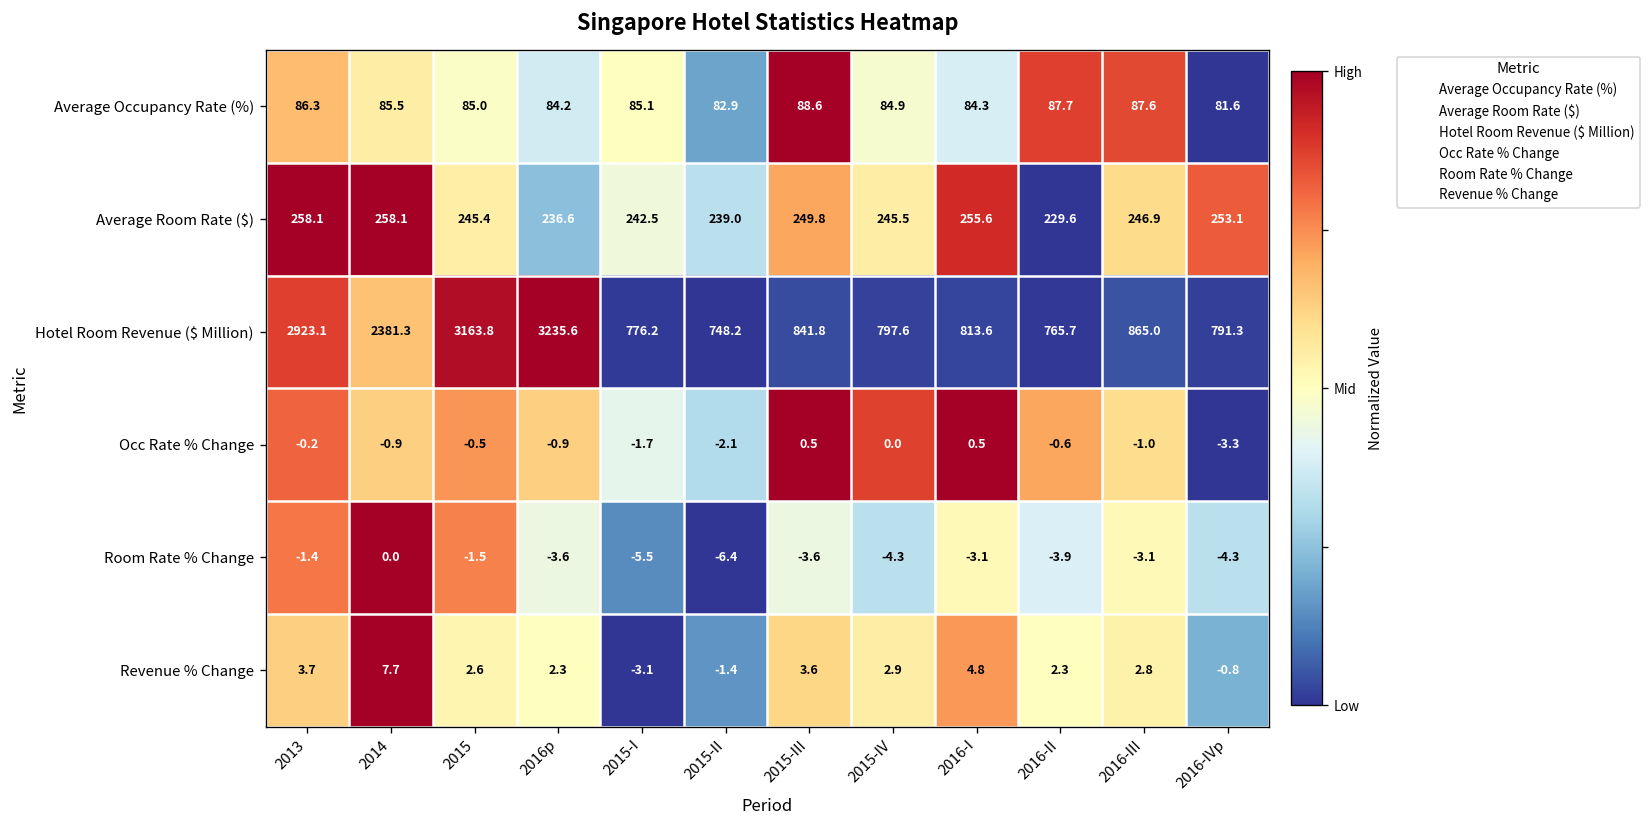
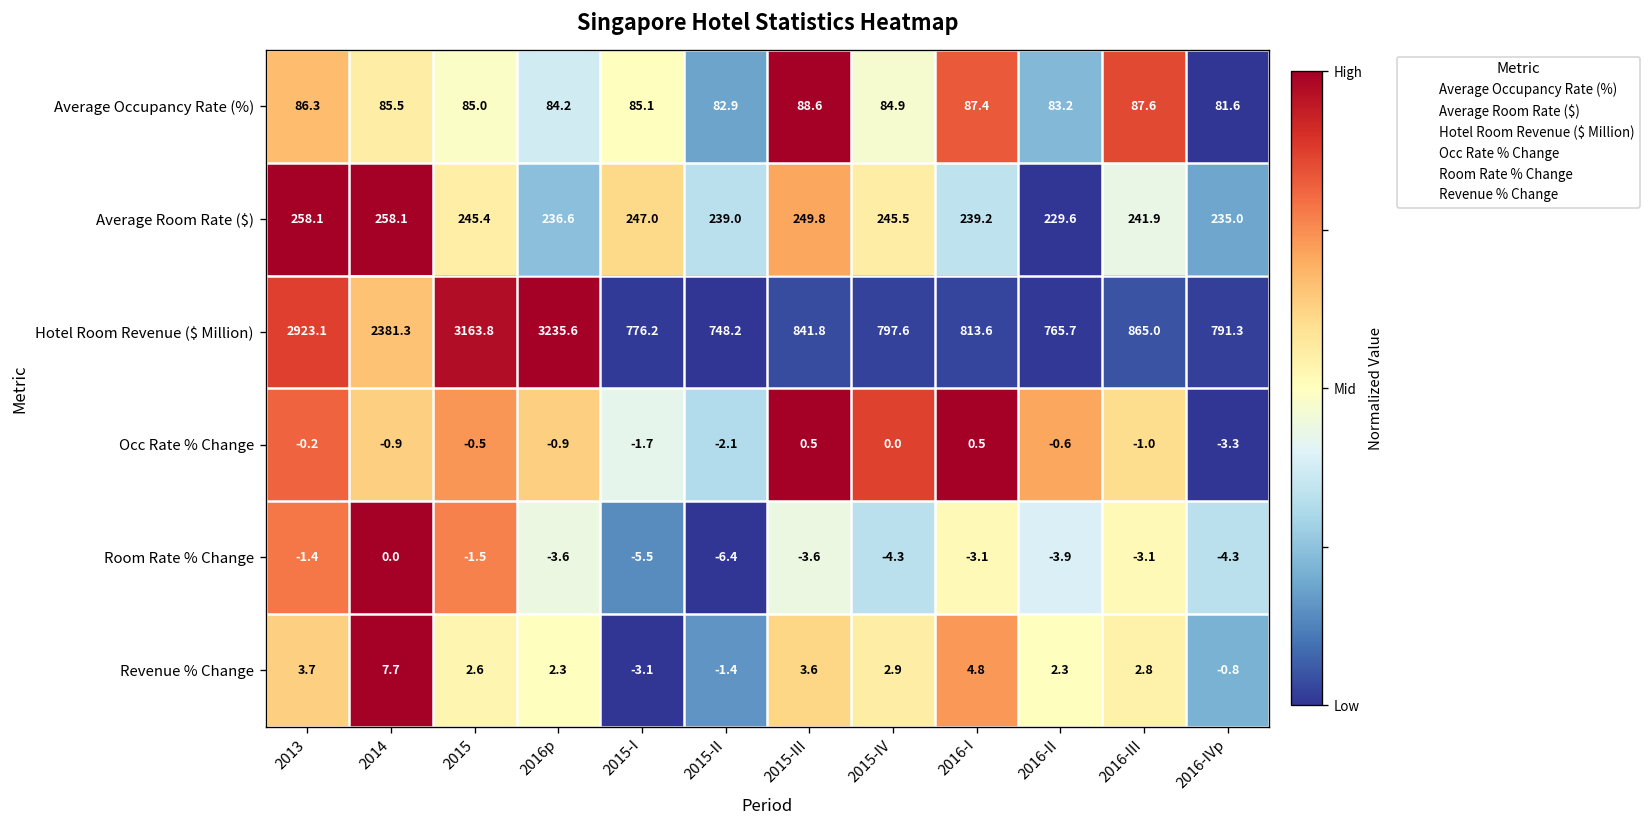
  {
    "Average Occupancy Rate (%)": {
      "2013": 86.3,
      "2014": 85.5,
      "2015": 85.0,
      "2016p": 84.2,
      "2015-I": 85.1,
      "2015-II": 82.9,
      "2015-III": 88.6,
      "2015-IV": 84.9,
-     "2016-I": 84.3,
-     "2016-II": 87.7,
+     "2016-I": 87.4,
+     "2016-II": 83.2,
      "2016-III": 87.6,
      "2016-IVp": 81.6
    },
    "Average Room Rate ($)": {
      "2013": 258.1,
      "2014": 258.1,
      "2015": 245.4,
      "2016p": 236.6,
-     "2015-I": 242.5,
+     "2015-I": 247.0,
      "2015-II": 239.0,
      "2015-III": 249.8,
      "2015-IV": 245.5,
-     "2016-I": 255.6,
+     "2016-I": 239.2,
      "2016-II": 229.6,
-     "2016-III": 246.9,
-     "2016-IVp": 253.1
+     "2016-III": 241.9,
+     "2016-IVp": 235.0
    },
    "Hotel Room Revenue ($ Million)": {
      "2013": 2923.1,
      "2014": 2381.3,
      "2015": 3163.8,
      "2016p": 3235.6,
      "2015-I": 776.2,
      "2015-II": 748.2,
      "2015-III": 841.8,
      "2015-IV": 797.6,
      "2016-I": 813.6,
      "2016-II": 765.7,
      "2016-III": 865.0,
      "2016-IVp": 791.3
    },
    "Occ Rate % Change": {
      "2013": -0.2,
      "2014": -0.9,
      "2015": -0.5,
      "2016p": -0.9,
      "2015-I": -1.7,
      "2015-II": -2.1,
      "2015-III": 0.5,
      "2015-IV": 0.0,
      "2016-I": 0.5,
      "2016-II": -0.6,
      "2016-III": -1.0,
      "2016-IVp": -3.3
    },
    "Room Rate % Change": {
      "2013": -1.4,
      "2014": 0.0,
      "2015": -1.5,
      "2016p": -3.6,
      "2015-I": -5.5,
      "2015-II": -6.4,
      "2015-III": -3.6,
      "2015-IV": -4.3,
      "2016-I": -3.1,
      "2016-II": -3.9,
      "2016-III": -3.1,
      "2016-IVp": -4.3
    },
    "Revenue % Change": {
      "2013": 3.7,
      "2014": 7.7,
      "2015": 2.6,
      "2016p": 2.3,
      "2015-I": -3.1,
      "2015-II": -1.4,
      "2015-III": 3.6,
      "2015-IV": 2.9,
      "2016-I": 4.8,
      "2016-II": 2.3,
      "2016-III": 2.8,
      "2016-IVp": -0.8
    }
  }
